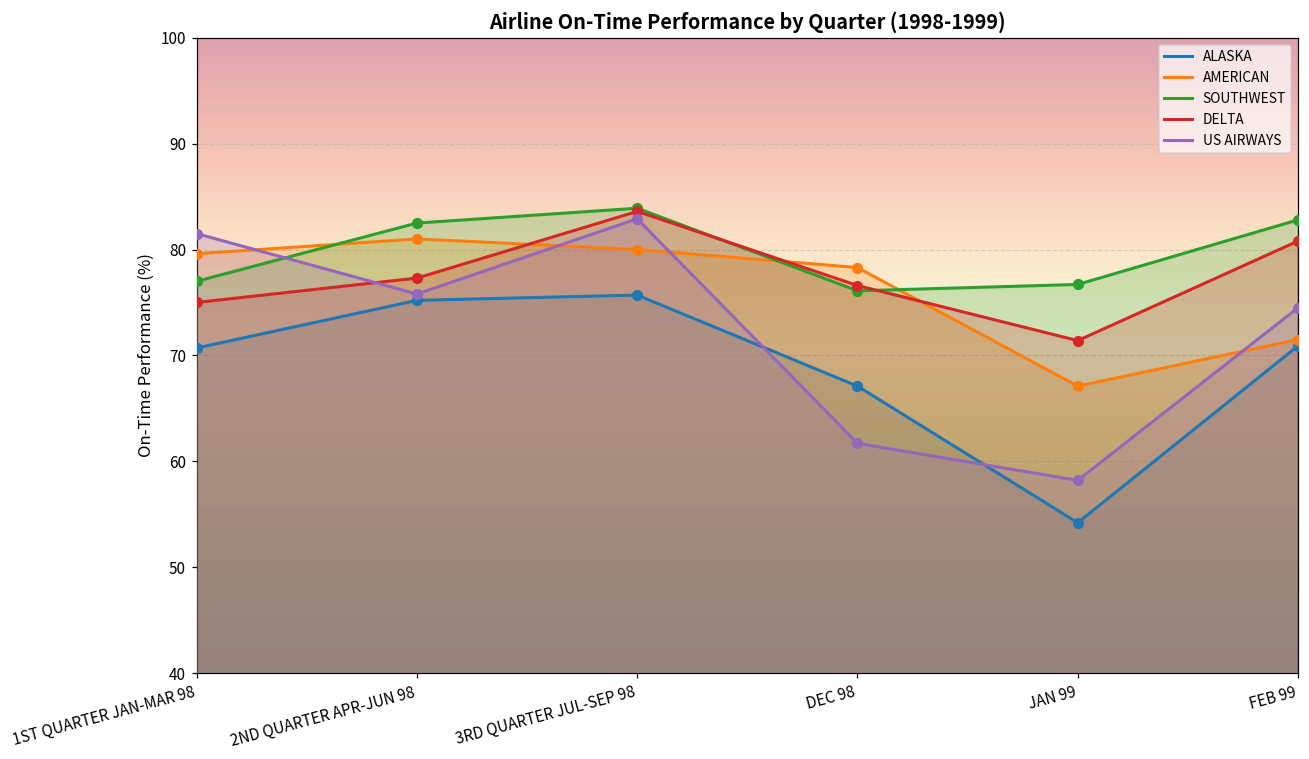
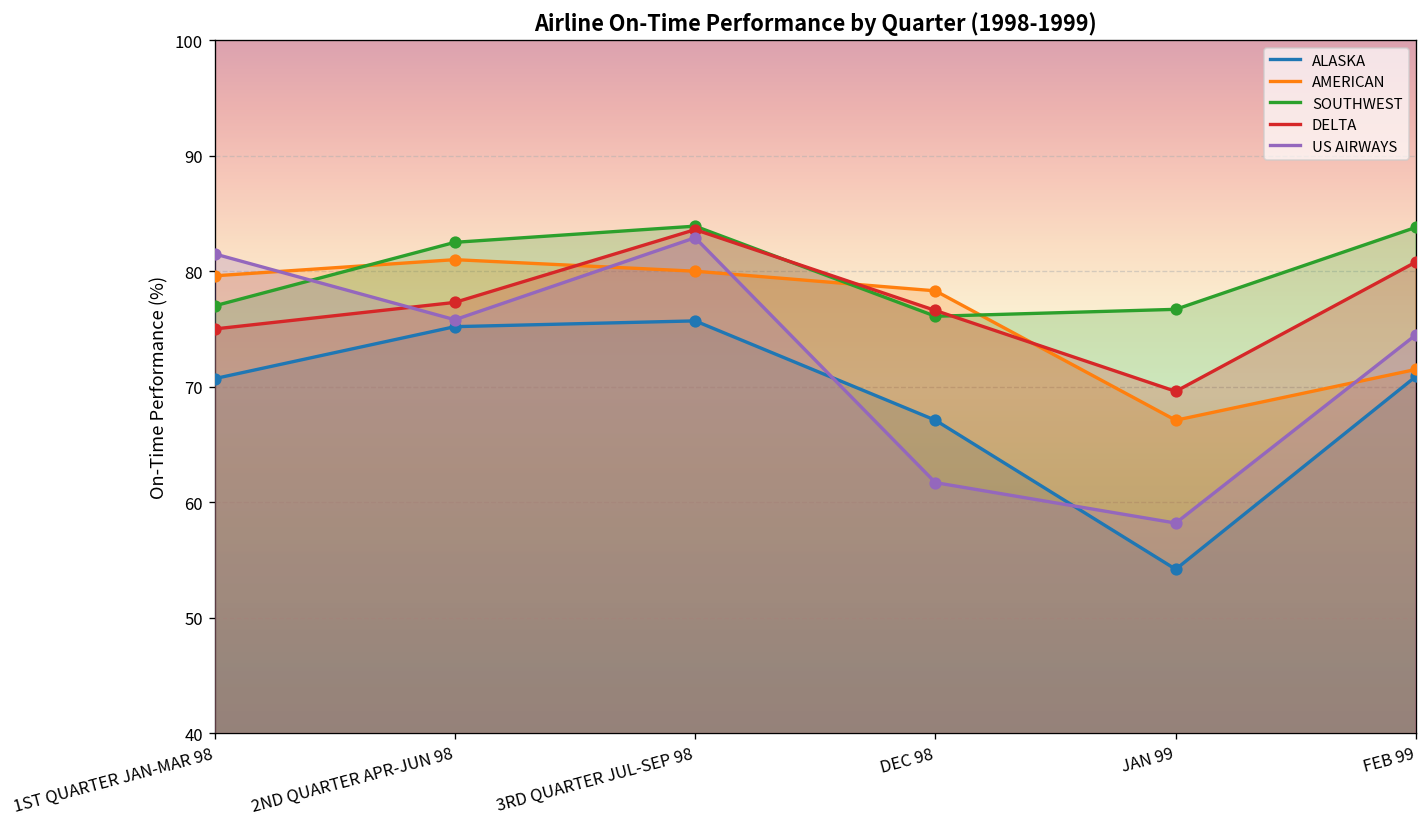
  {
    "ALASKA": {
      "1ST QUARTER JAN-MAR 98": 71,
      "2ND QUARTER APR-JUN 98": 75,
      "3RD QUARTER JUL-SEP 98": 76,
      "DEC 98": 67,
      "JAN 99": 54,
      "FEB 99": 71
    },
    "AMERICAN": {
      "1ST QUARTER JAN-MAR 98": 80,
      "2ND QUARTER APR-JUN 98": 81,
      "3RD QUARTER JUL-SEP 98": 80,
      "DEC 98": 78,
      "JAN 99": 67,
      "FEB 99": 72
    },
    "SOUTHWEST": {
      "1ST QUARTER JAN-MAR 98": 77,
      "2ND QUARTER APR-JUN 98": 83,
      "3RD QUARTER JUL-SEP 98": 84,
      "DEC 98": 76,
      "JAN 99": 77,
-     "FEB 99": 83
+     "FEB 99": 84
    },
    "DELTA": {
      "1ST QUARTER JAN-MAR 98": 75,
      "2ND QUARTER APR-JUN 98": 77,
      "3RD QUARTER JUL-SEP 98": 84,
      "DEC 98": 77,
-     "JAN 99": 71,
+     "JAN 99": 70,
      "FEB 99": 81
    },
    "US AIRWAYS": {
      "1ST QUARTER JAN-MAR 98": 82,
      "2ND QUARTER APR-JUN 98": 76,
      "3RD QUARTER JUL-SEP 98": 83,
      "DEC 98": 62,
      "JAN 99": 58,
      "FEB 99": 75
    }
  }
